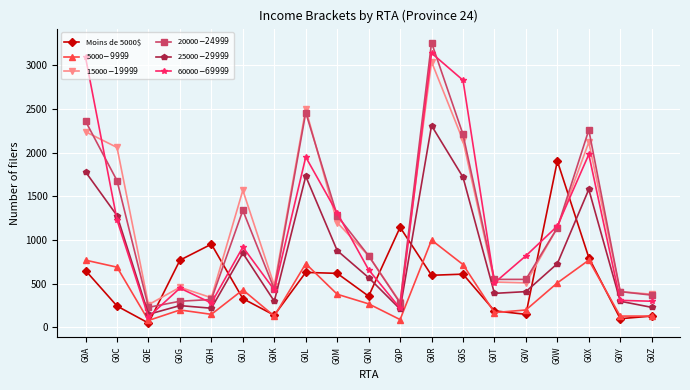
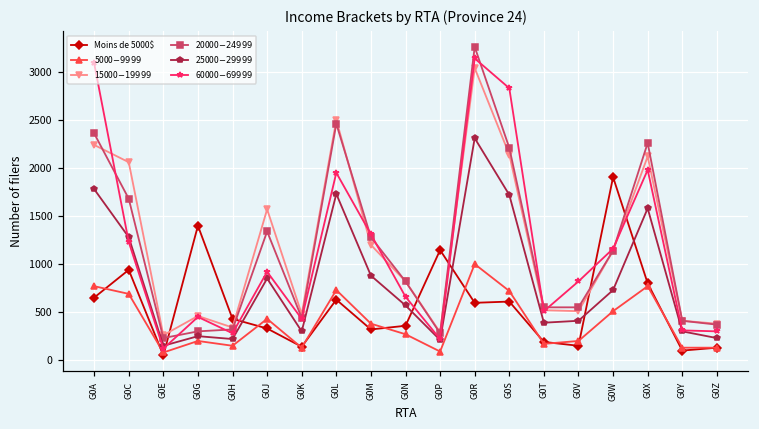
  {
    "Moins de 5000$": {
      "G0A": 700,
-     "G0C": 200,
+     "G0C": 900,
      "G0E": 100,
-     "G0G": 800,
-     "G0H": 1000,
+     "G0G": 1400,
+     "G0H": 400,
      "G0J": 300,
      "G0L": 600,
-     "G0M": 600,
+     "G0M": 300,
      "G0N": 400,
      "G0P": 1100,
      "G0R": 600,
      "G0S": 600,
      "G0V": 200,
      "G0W": 1900,
      "G0X": 800,
      "G0Y": 100
    }
  }
